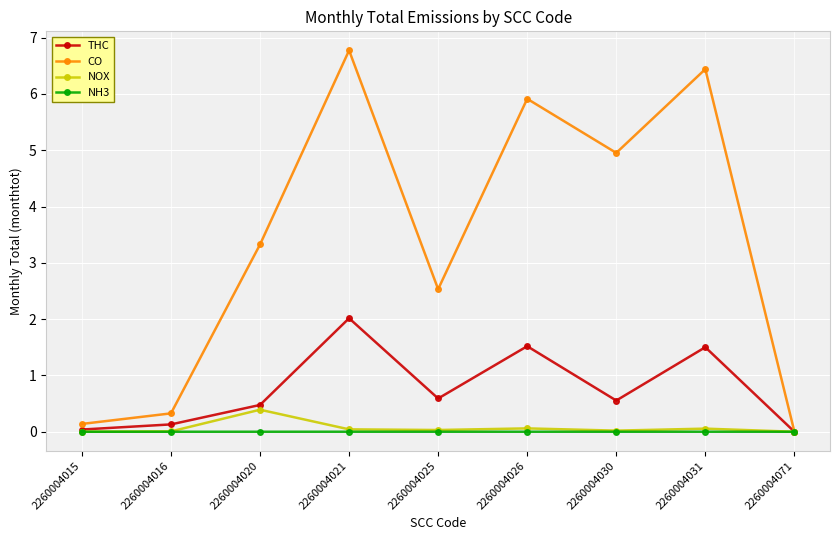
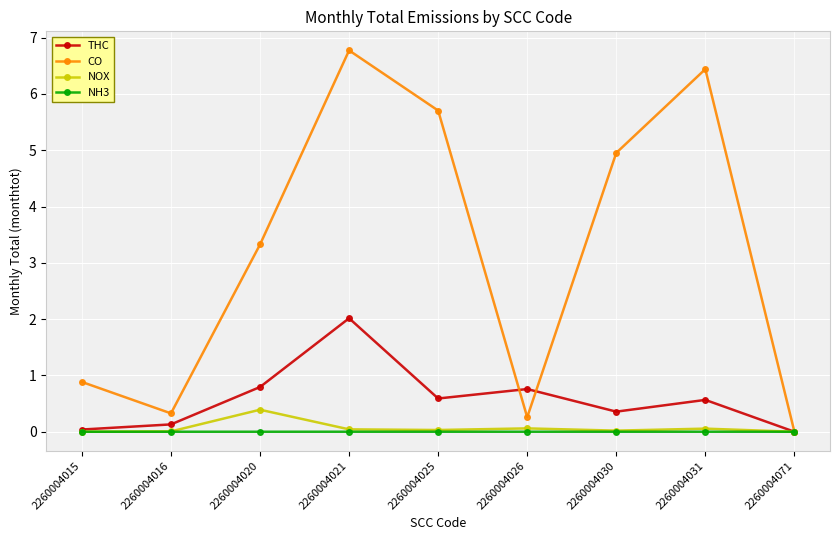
  {
    "THC": {
      "2260004016": 0.1,
-     "2260004020": 0.5,
+     "2260004020": 0.8,
      "2260004021": 2.0,
      "2260004025": 0.6,
-     "2260004026": 1.5,
-     "2260004030": 0.6,
-     "2260004031": 1.5
+     "2260004026": 0.8,
+     "2260004030": 0.4,
+     "2260004031": 0.6
    },
    "CO": {
-     "2260004015": 0.1,
+     "2260004015": 0.9,
      "2260004016": 0.3,
      "2260004020": 3.3,
      "2260004021": 6.8,
-     "2260004025": 2.5,
-     "2260004026": 5.9,
+     "2260004025": 5.7,
+     "2260004026": 0.3,
      "2260004030": 5.0,
      "2260004031": 6.4
    },
    "NOX": {
      "2260004020": 0.4,
      "2260004026": 0.1,
      "2260004031": 0.1
    },
    "NH3": {
      "2260004020": 0.0,
      "2260004026": 0.0,
      "2260004031": 0.0
    }
  }
